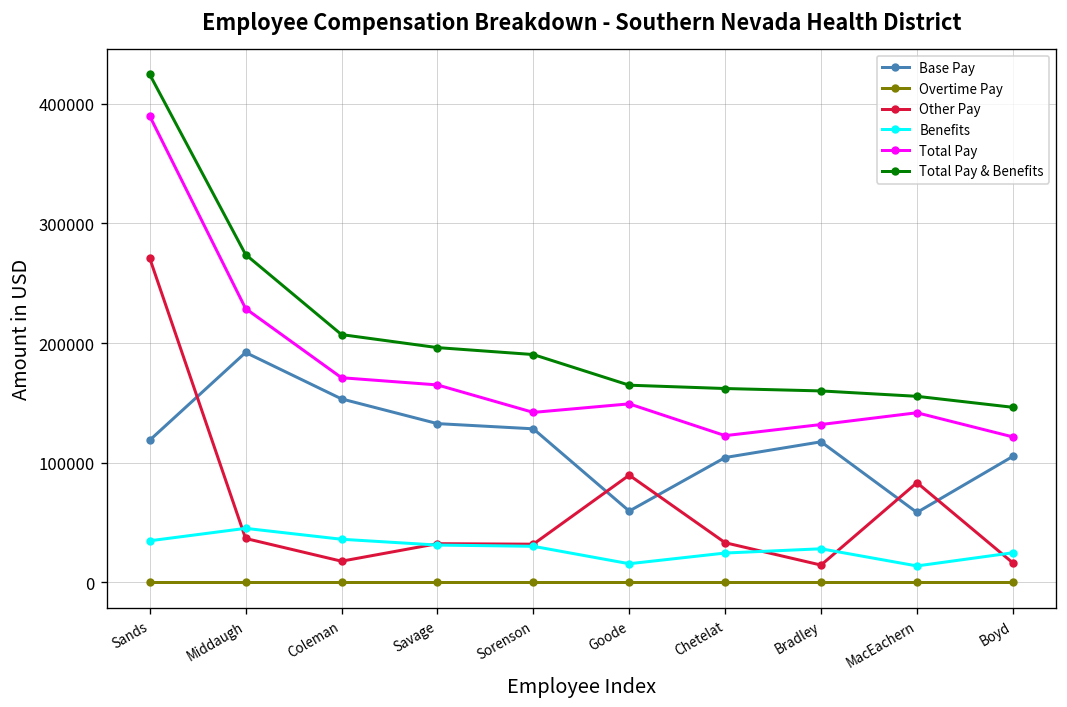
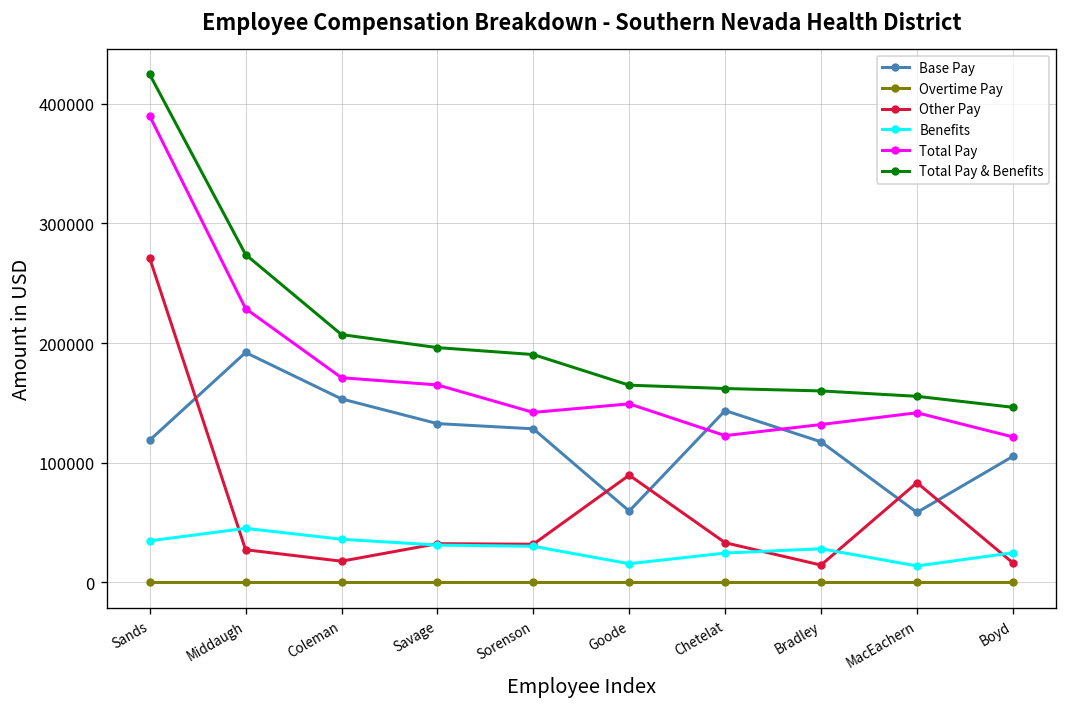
  {
    "Base Pay": {
      "Sands": 120000,
      "Middaugh": 190000,
      "Coleman": 150000,
      "Savage": 130000,
      "Sorenson": 130000,
      "Goode": 60000,
-     "Chetelat": 100000,
+     "Chetelat": 140000,
      "Bradley": 120000,
      "MacEachern": 60000,
      "Boyd": 110000
    },
    "Overtime Pay": {
      "Sands": 0,
      "Middaugh": 0,
      "Coleman": 0,
      "Savage": 0,
      "Sorenson": 0,
      "Goode": 0,
      "Chetelat": 0,
      "Bradley": 0,
      "MacEachern": 0,
      "Boyd": 0
    },
    "Other Pay": {
      "Sands": 270000,
-     "Middaugh": 40000,
+     "Middaugh": 30000,
      "Coleman": 20000,
      "Goode": 90000,
      "Chetelat": 30000,
      "Bradley": 10000,
      "MacEachern": 80000,
      "Boyd": 20000
    },
    "Benefits": {
      "Sands": 30000,
      "Middaugh": 50000,
      "Coleman": 40000,
      "Goode": 20000,
      "Chetelat": 20000,
      "Bradley": 30000,
      "MacEachern": 10000,
      "Boyd": 20000
    },
    "Total Pay": {
      "Sands": 390000,
      "Middaugh": 230000,
      "Coleman": 170000,
      "Savage": 170000,
      "Sorenson": 140000,
      "Goode": 150000,
      "Chetelat": 120000,
      "Bradley": 130000,
      "MacEachern": 140000,
      "Boyd": 120000
    },
    "Total Pay & Benefits": {
      "Sands": 420000,
      "Middaugh": 270000,
      "Coleman": 210000,
      "Savage": 200000,
      "Sorenson": 190000,
      "Goode": 160000,
      "Chetelat": 160000,
      "Bradley": 160000,
      "MacEachern": 160000,
      "Boyd": 150000
    }
  }
